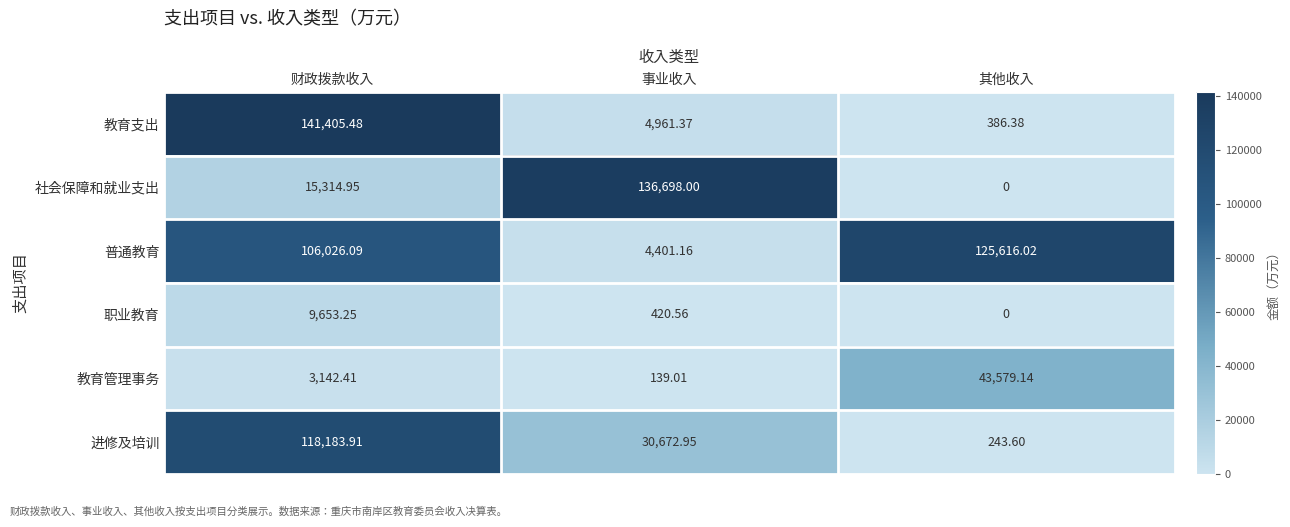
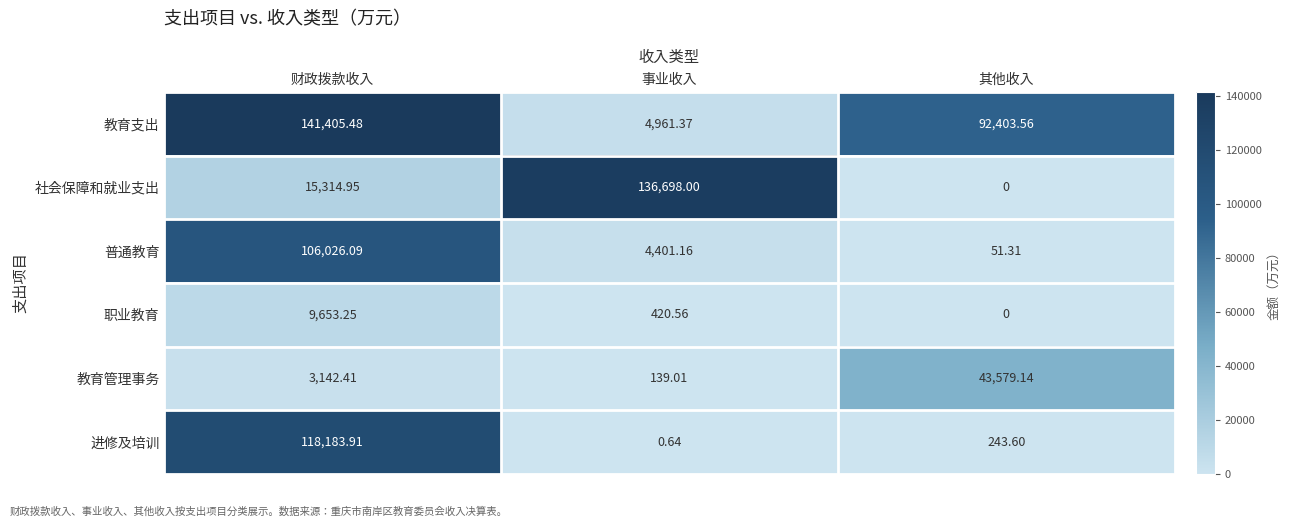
  {
    "教育支出": {
      "财政拨款收入": "141,405.48",
      "事业收入": "4,961.37",
-     "其他收入": "386.38"
+     "其他收入": "92,403.56"
    },
    "社会保障和就业支出": {
      "财政拨款收入": "15,314.95",
      "事业收入": "136,698.00",
      "其他收入": "0"
    },
    "普通教育": {
      "财政拨款收入": "106,026.09",
      "事业收入": "4,401.16",
-     "其他收入": "125,616.02"
+     "其他收入": "51.31"
    },
    "职业教育": {
      "财政拨款收入": "9,653.25",
      "事业收入": "420.56",
      "其他收入": "0"
    },
    "教育管理事务": {
      "财政拨款收入": "3,142.41",
      "事业收入": "139.01",
      "其他收入": "43,579.14"
    },
    "进修及培训": {
      "财政拨款收入": "118,183.91",
-     "事业收入": "30,672.95",
+     "事业收入": "0.64",
      "其他收入": "243.60"
    }
  }
